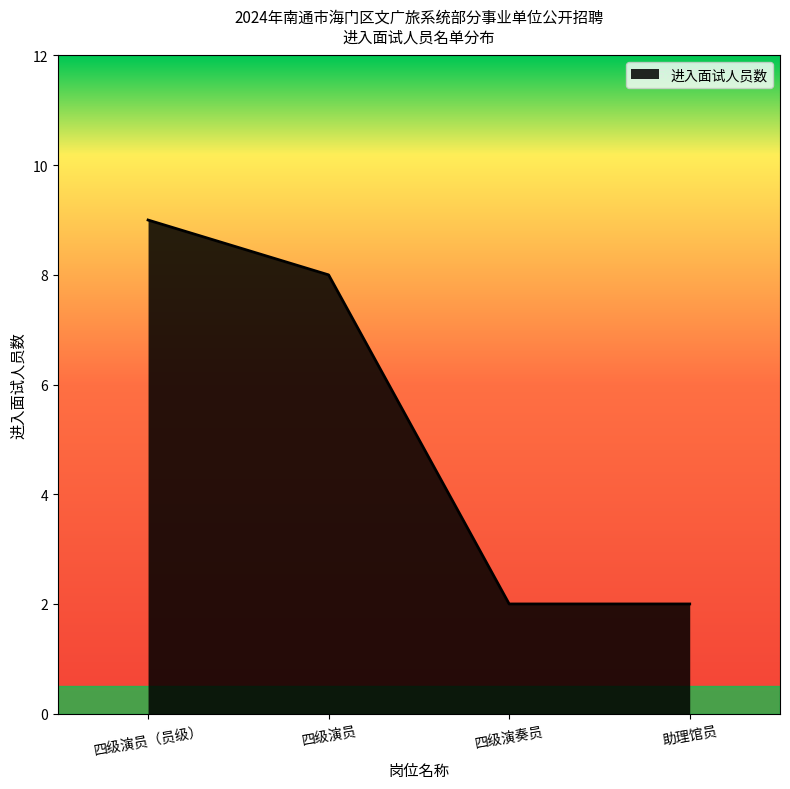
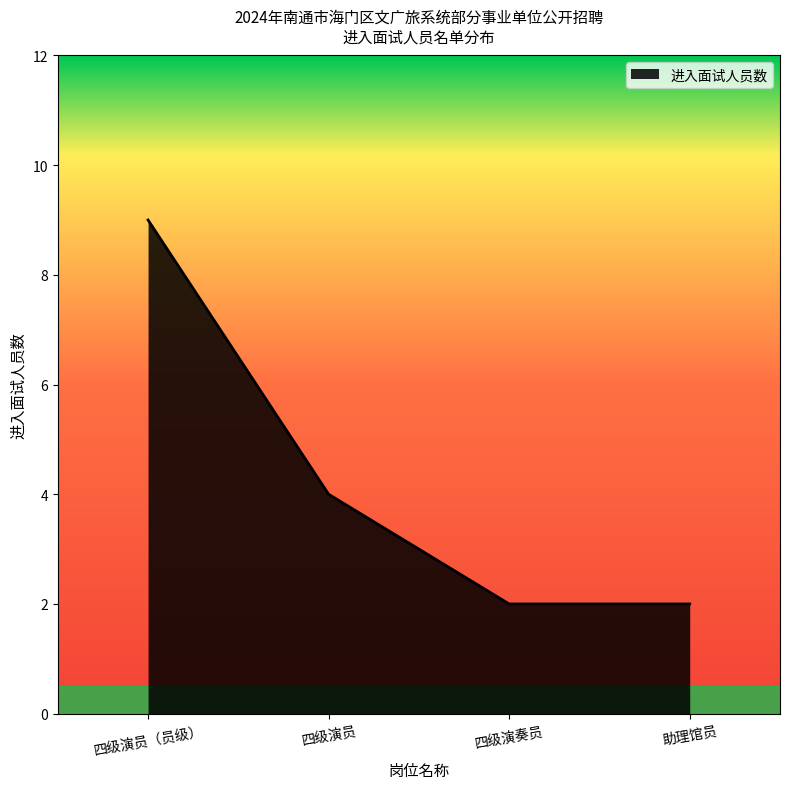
  {
    "四级演员（员级）": 9,
-   "四级演员": 8,
+   "四级演员": 4,
    "四级演奏员": 2,
    "助理馆员": 2
  }
